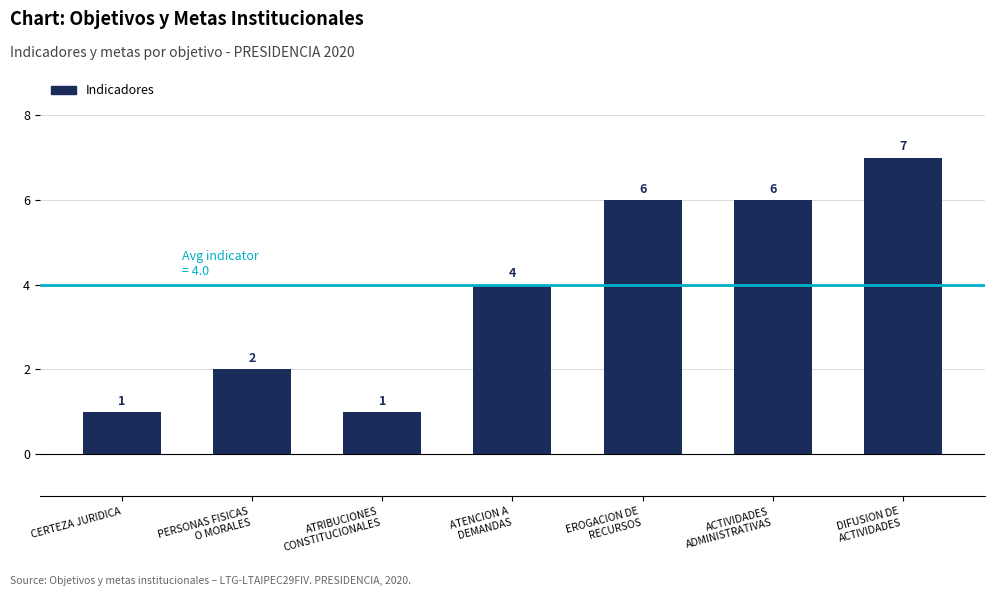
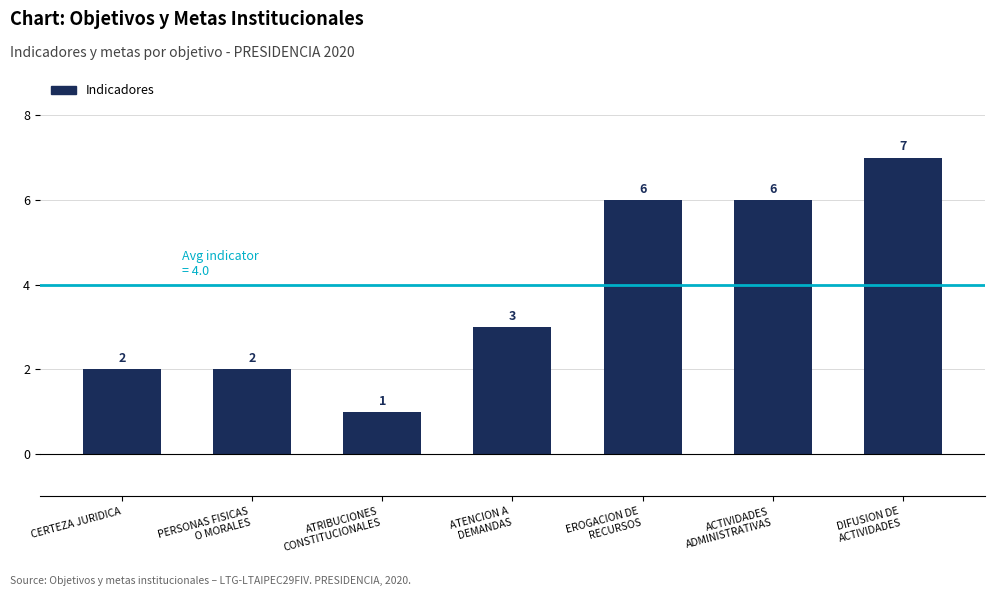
  {
-   "CERTEZA JURIDICA": 1,
+   "CERTEZA JURIDICA": 2,
    "PERSONAS FISICAS O MORALES": 2,
    "ATRIBUCIONES CONSTITUCIONALES": 1,
-   "ATENCION A DEMANDAS": 4,
+   "ATENCION A DEMANDAS": 3,
    "EROGACION DE RECURSOS": 6,
    "ACTIVIDADES ADMINISTRATIVAS": 6,
    "DIFUSION DE ACTIVIDADES": 7
  }
